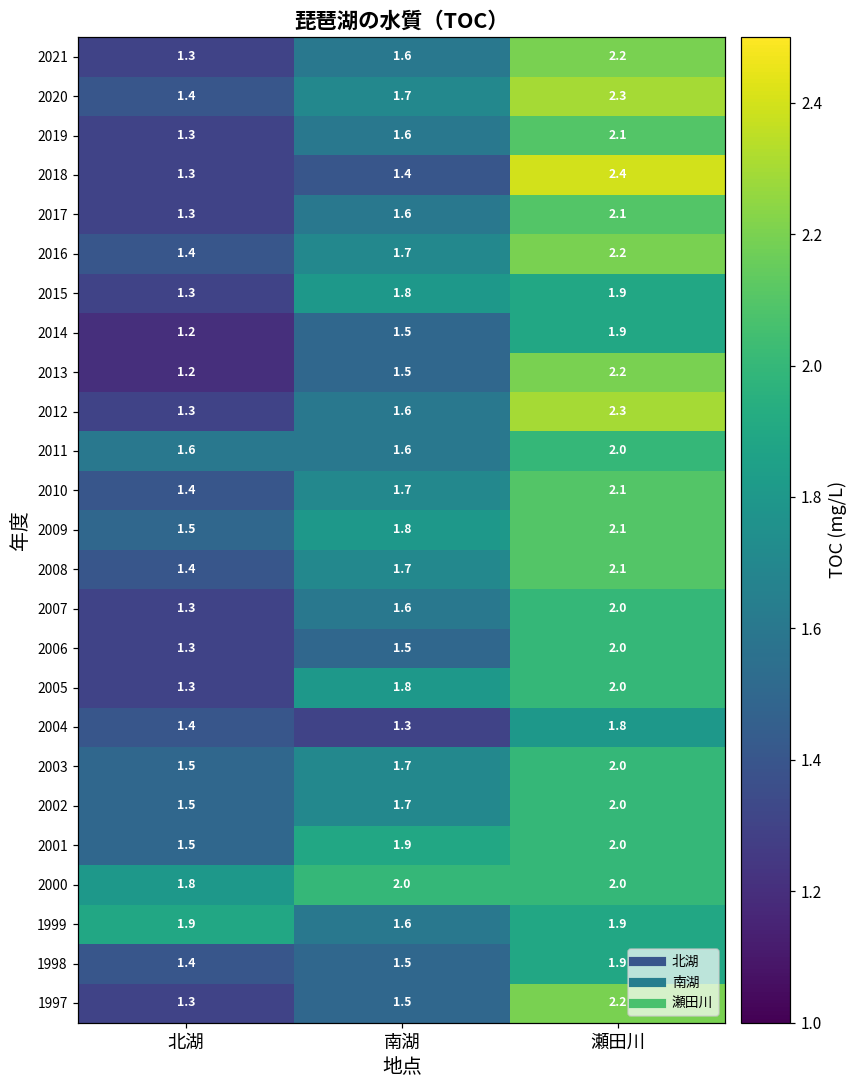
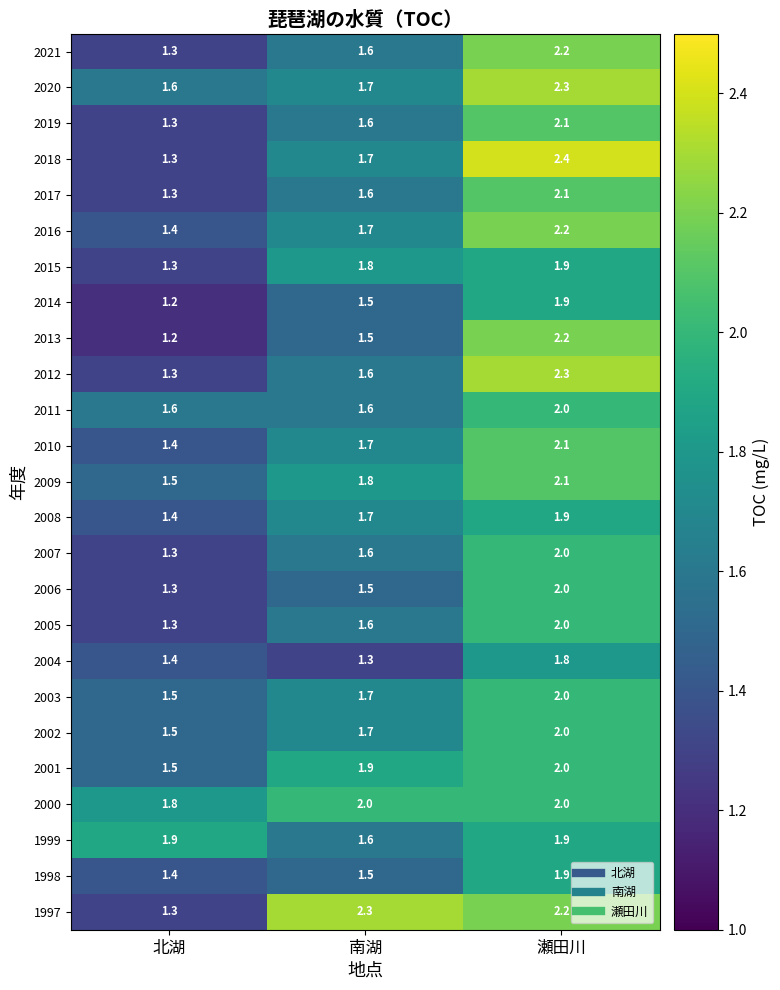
  {
    "2021": {
      "北湖": 1.3,
      "南湖": 1.6,
      "瀬田川": 2.2
    },
    "2020": {
-     "北湖": 1.4,
+     "北湖": 1.6,
      "南湖": 1.7,
      "瀬田川": 2.3
    },
    "2019": {
      "北湖": 1.3,
      "南湖": 1.6,
      "瀬田川": 2.1
    },
    "2018": {
      "北湖": 1.3,
-     "南湖": 1.4,
+     "南湖": 1.7,
      "瀬田川": 2.4
    },
    "2017": {
      "北湖": 1.3,
      "南湖": 1.6,
      "瀬田川": 2.1
    },
    "2016": {
      "北湖": 1.4,
      "南湖": 1.7,
      "瀬田川": 2.2
    },
    "2015": {
      "北湖": 1.3,
      "南湖": 1.8,
      "瀬田川": 1.9
    },
    "2014": {
      "北湖": 1.2,
      "南湖": 1.5,
      "瀬田川": 1.9
    },
    "2013": {
      "北湖": 1.2,
      "南湖": 1.5,
      "瀬田川": 2.2
    },
    "2012": {
      "北湖": 1.3,
      "南湖": 1.6,
      "瀬田川": 2.3
    },
    "2011": {
      "北湖": 1.6,
      "南湖": 1.6,
      "瀬田川": 2.0
    },
    "2010": {
      "北湖": 1.4,
      "南湖": 1.7,
      "瀬田川": 2.1
    },
    "2009": {
      "北湖": 1.5,
      "南湖": 1.8,
      "瀬田川": 2.1
    },
    "2008": {
      "北湖": 1.4,
      "南湖": 1.7,
-     "瀬田川": 2.1
+     "瀬田川": 1.9
    },
    "2007": {
      "北湖": 1.3,
      "南湖": 1.6,
      "瀬田川": 2.0
    },
    "2006": {
      "北湖": 1.3,
      "南湖": 1.5,
      "瀬田川": 2.0
    },
    "2005": {
      "北湖": 1.3,
-     "南湖": 1.8,
+     "南湖": 1.6,
      "瀬田川": 2.0
    },
    "2004": {
      "北湖": 1.4,
      "南湖": 1.3,
      "瀬田川": 1.8
    },
    "2003": {
      "北湖": 1.5,
      "南湖": 1.7,
      "瀬田川": 2.0
    },
    "2002": {
      "北湖": 1.5,
      "南湖": 1.7,
      "瀬田川": 2.0
    },
    "2001": {
      "北湖": 1.5,
      "南湖": 1.9,
      "瀬田川": 2.0
    },
    "2000": {
      "北湖": 1.8,
      "南湖": 2.0,
      "瀬田川": 2.0
    },
    "1999": {
      "北湖": 1.9,
      "南湖": 1.6,
      "瀬田川": 1.9
    },
    "1998": {
      "北湖": 1.4,
      "南湖": 1.5,
      "瀬田川": 1.9
    },
    "1997": {
      "北湖": 1.3,
-     "南湖": 1.5,
+     "南湖": 2.3,
      "瀬田川": 2.2
    }
  }
